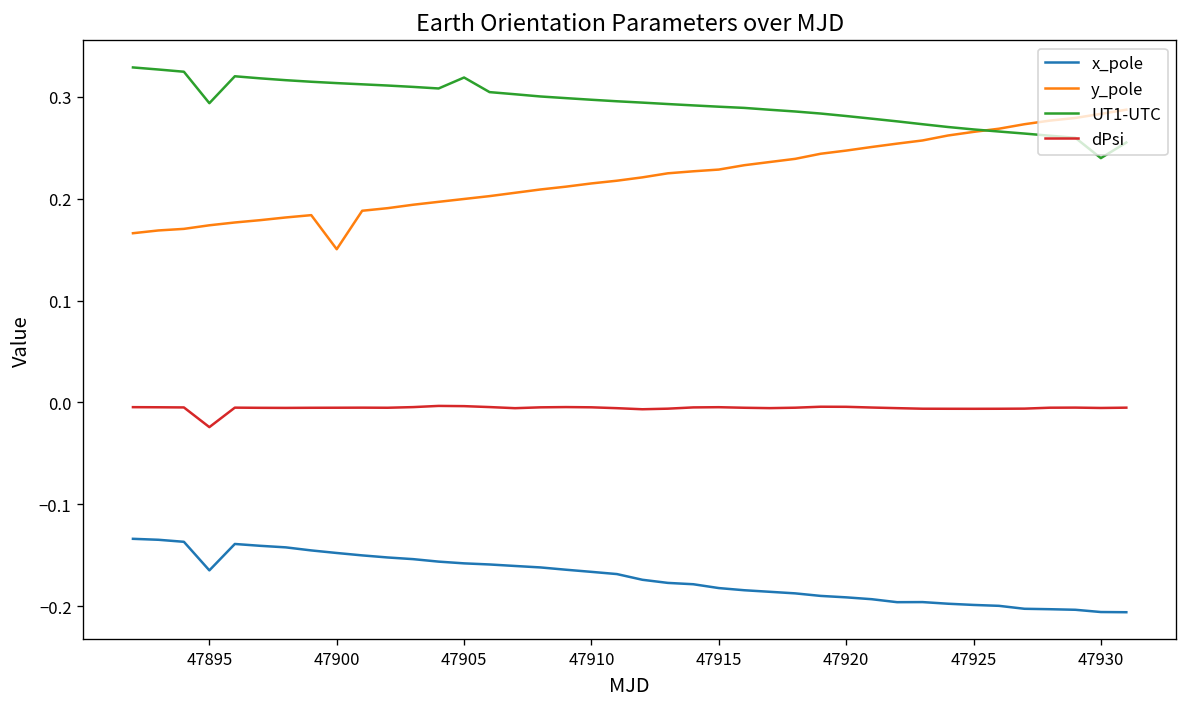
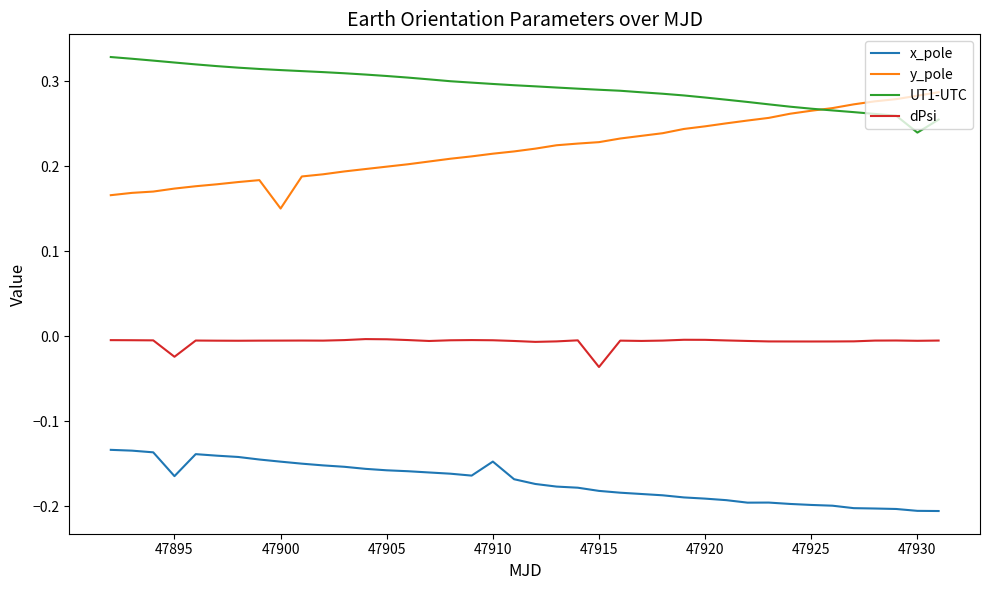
  {
    "x_pole": {
      "47895": -0.16,
      "47900": -0.15,
      "47905": -0.16,
-     "47910": -0.17,
+     "47910": -0.15,
      "47915": -0.18,
      "47920": -0.19,
      "47925": -0.20,
      "47930": -0.21
    },
    "y_pole": {
      "47895": 0.17,
      "47900": 0.15,
      "47905": 0.20,
      "47910": 0.21,
      "47915": 0.23,
      "47920": 0.25
    },
    "UT1-UTC": {
-     "47895": 0.29,
+     "47895": 0.32,
      "47900": 0.31,
-     "47905": 0.32,
+     "47905": 0.31,
      "47910": 0.30,
      "47915": 0.29,
      "47920": 0.28,
      "47930": 0.24
    },
    "dPsi": {
      "47895": -0.02,
      "47900": -0.01,
      "47905": 0.00,
      "47910": 0.00,
-     "47915": 0.00,
+     "47915": -0.04,
      "47920": 0.00,
      "47925": -0.01,
      "47930": -0.01
    }
  }
